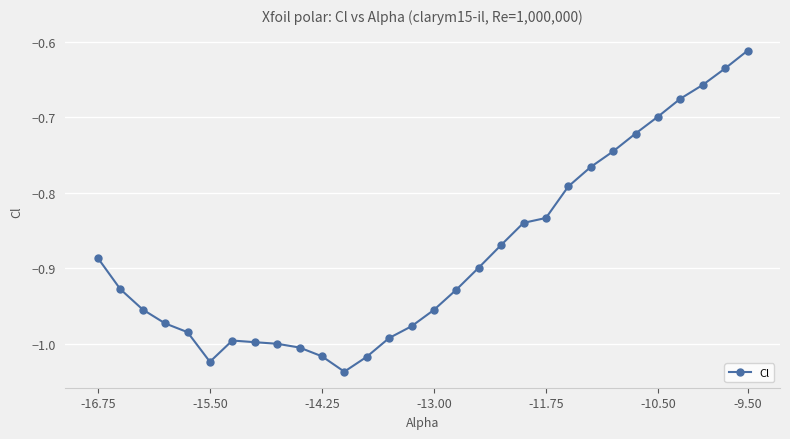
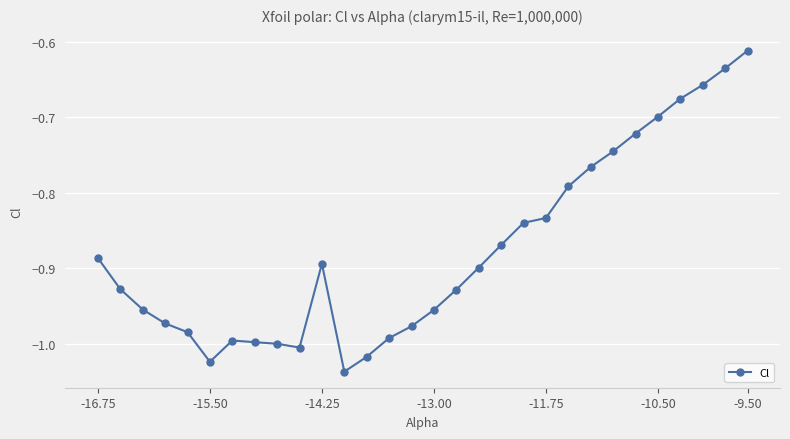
  {
    "-16.75": -0.89,
    "-15.50": -1.02,
-   "-14.25": -1.02,
+   "-14.25": -0.89,
    "-13.00": -0.96,
    "-11.75": -0.83,
    "-10.50": -0.70,
    "-9.50": -0.61
  }
